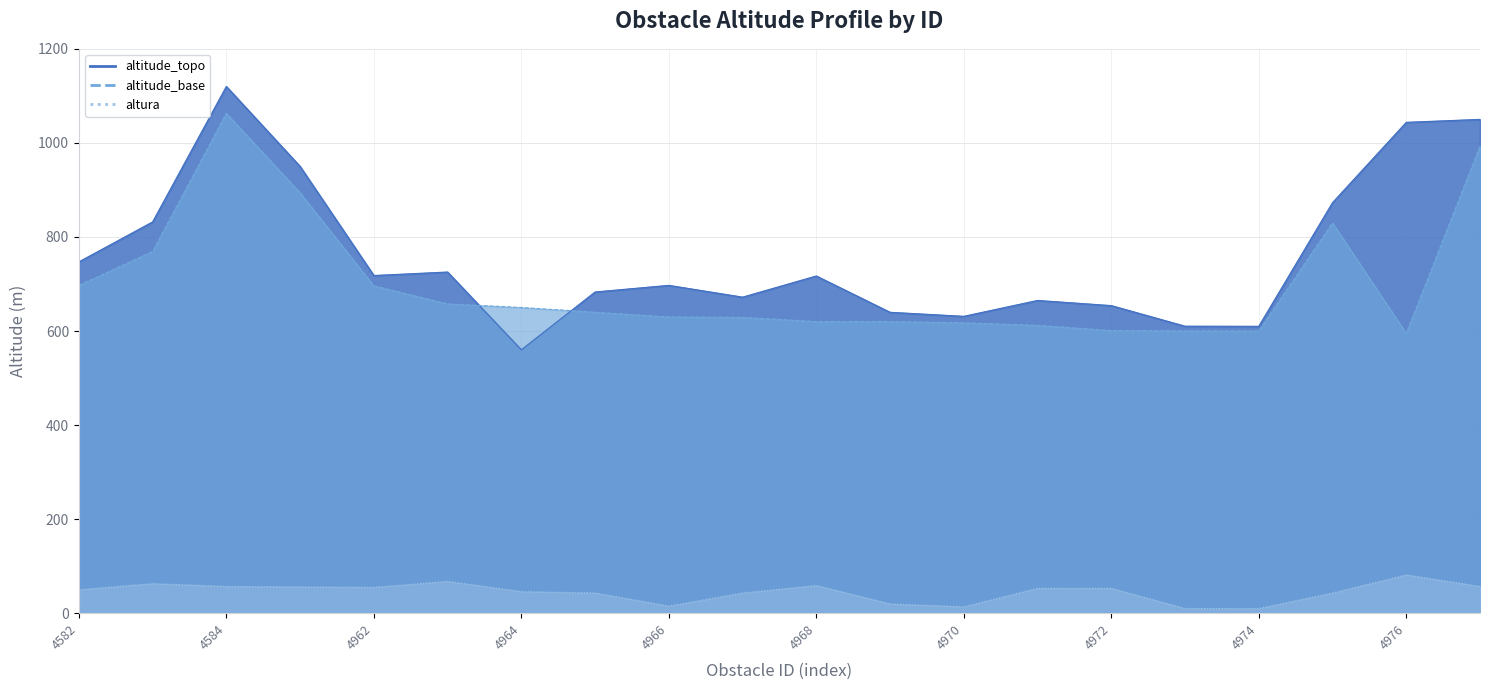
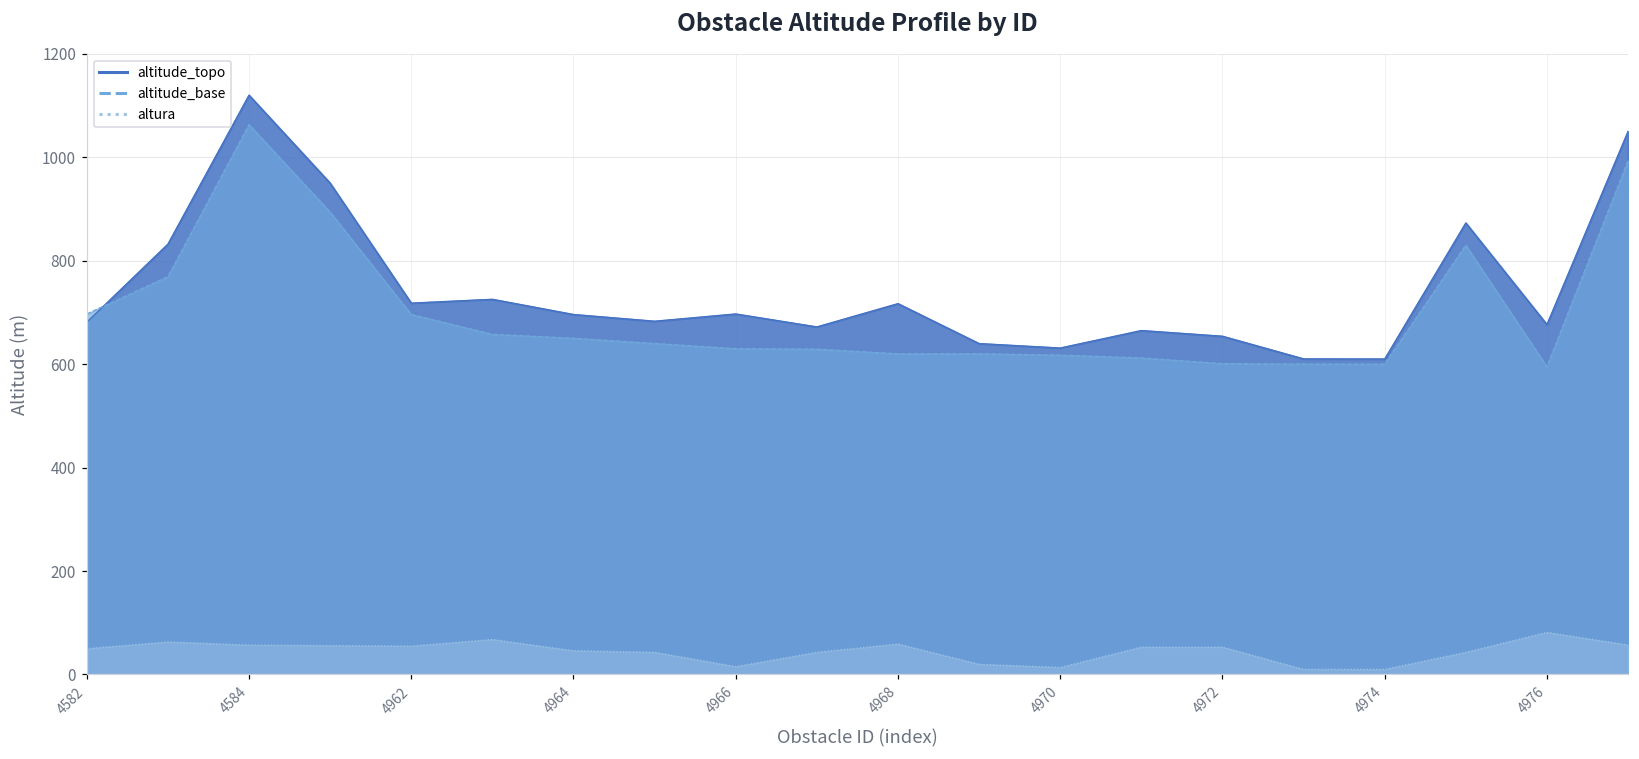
  {
    "altitude_topo": {
-     "4582": 750,
+     "4582": 680,
      "4584": 1120,
      "4962": 720,
-     "4964": 560,
+     "4964": 700,
      "4966": 700,
      "4968": 720,
      "4970": 630,
      "4972": 650,
      "4974": 610,
-     "4976": 1040
+     "4976": 680
    }
  }
